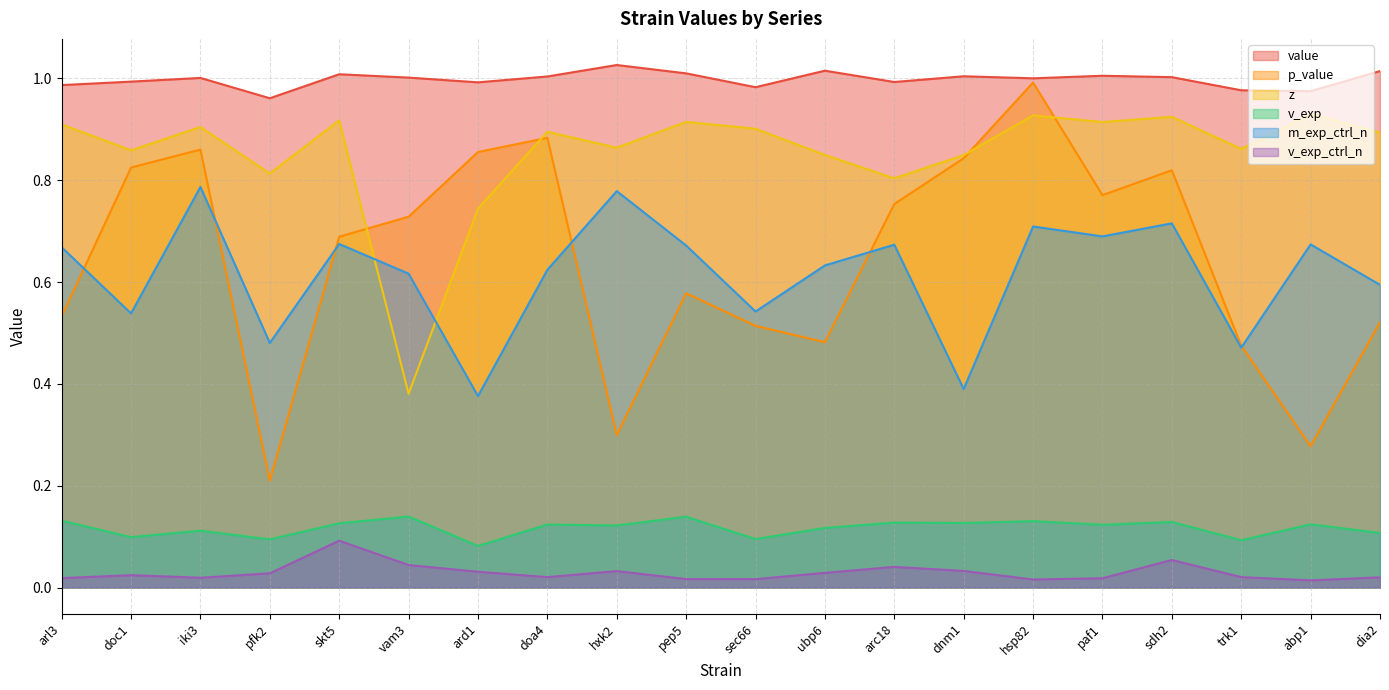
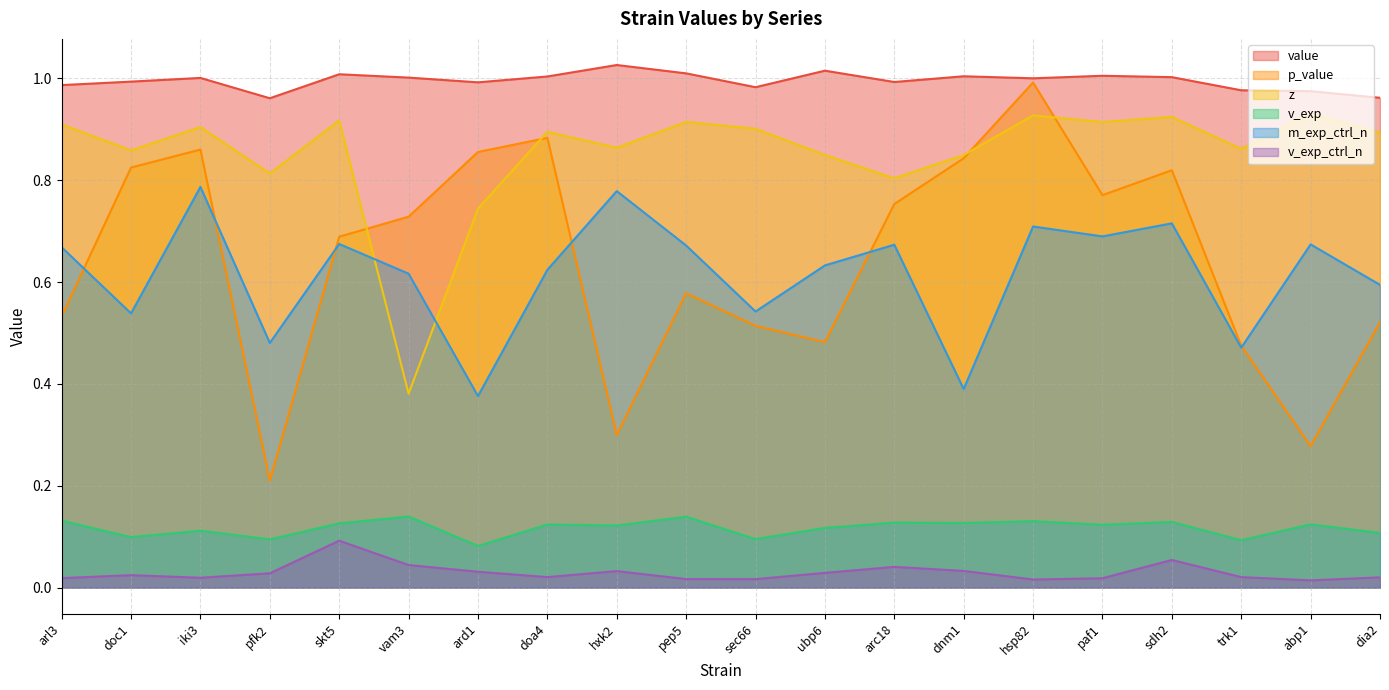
  {
    "value": {
      "arl3": 0.99,
      "doc1": 0.99,
      "iki3": 1.00,
      "pfk2": 0.96,
      "skt5": 1.01,
      "vam3": 1.00,
      "ard1": 0.99,
      "doa4": 1.00,
      "hxk2": 1.03,
      "pep5": 1.01,
      "sec66": 0.98,
      "ubp6": 1.02,
      "arc18": 0.99,
      "dnm1": 1.00,
      "hsp82": 1.00,
      "paf1": 1.01,
      "sdh2": 1.00,
      "trk1": 0.98,
-     "dia2": 1.01
+     "dia2": 0.96
    },
    "v_exp": {
      "arl3": 0.13,
      "doc1": 0.10,
      "iki3": 0.11,
      "pfk2": 0.09,
      "skt5": 0.13,
      "vam3": 0.14,
      "ard1": 0.08,
      "doa4": 0.12,
      "hxk2": 0.12,
      "pep5": 0.14,
      "sec66": 0.10,
      "ubp6": 0.12,
      "arc18": 0.13,
      "dnm1": 0.13,
      "hsp82": 0.13,
      "paf1": 0.12,
      "sdh2": 0.13,
      "trk1": 0.09,
      "abp1": 0.12,
      "dia2": 0.11
    },
    "m_exp_ctrl_n": {
      "arl3": 0.67,
      "doc1": 0.54,
      "iki3": 0.79,
      "pfk2": 0.48,
      "skt5": 0.67,
      "vam3": 0.62,
      "ard1": 0.38,
      "doa4": 0.62,
      "hxk2": 0.78,
      "pep5": 0.67,
      "sec66": 0.54,
      "ubp6": 0.63,
      "arc18": 0.67,
      "dnm1": 0.39,
      "hsp82": 0.71,
      "paf1": 0.69,
      "sdh2": 0.72,
      "abp1": 0.67,
      "dia2": 0.59
    },
    "v_exp_ctrl_n": {
      "arl3": 0.02,
      "doc1": 0.02,
      "iki3": 0.02,
      "pfk2": 0.03,
      "skt5": 0.09,
      "vam3": 0.04,
      "ard1": 0.03,
      "doa4": 0.02,
      "hxk2": 0.03,
      "pep5": 0.02,
      "sec66": 0.02,
      "ubp6": 0.03,
      "arc18": 0.04,
      "dnm1": 0.03,
      "hsp82": 0.02,
      "paf1": 0.02,
      "sdh2": 0.05,
      "trk1": 0.02,
      "abp1": 0.01,
      "dia2": 0.02
    }
  }
